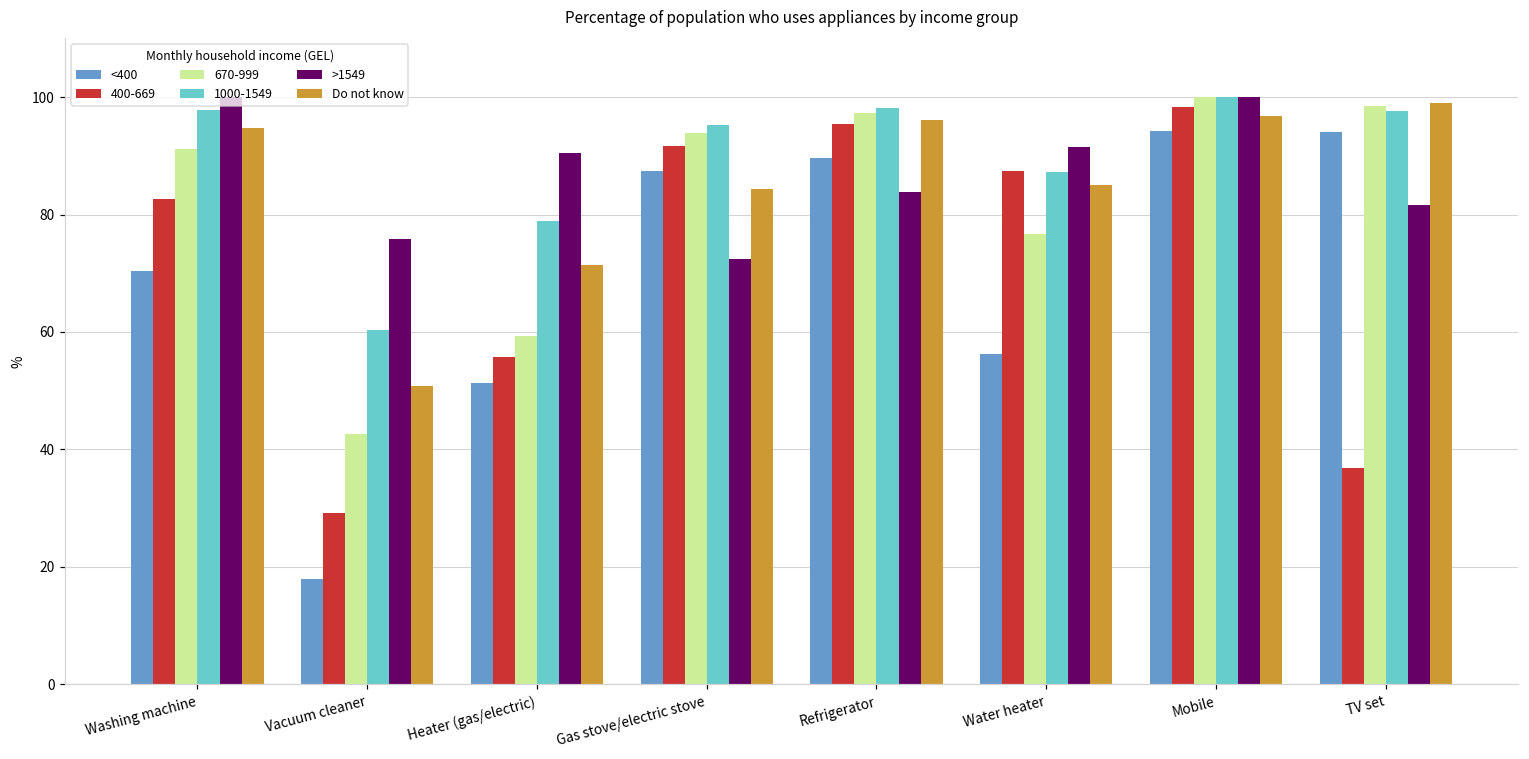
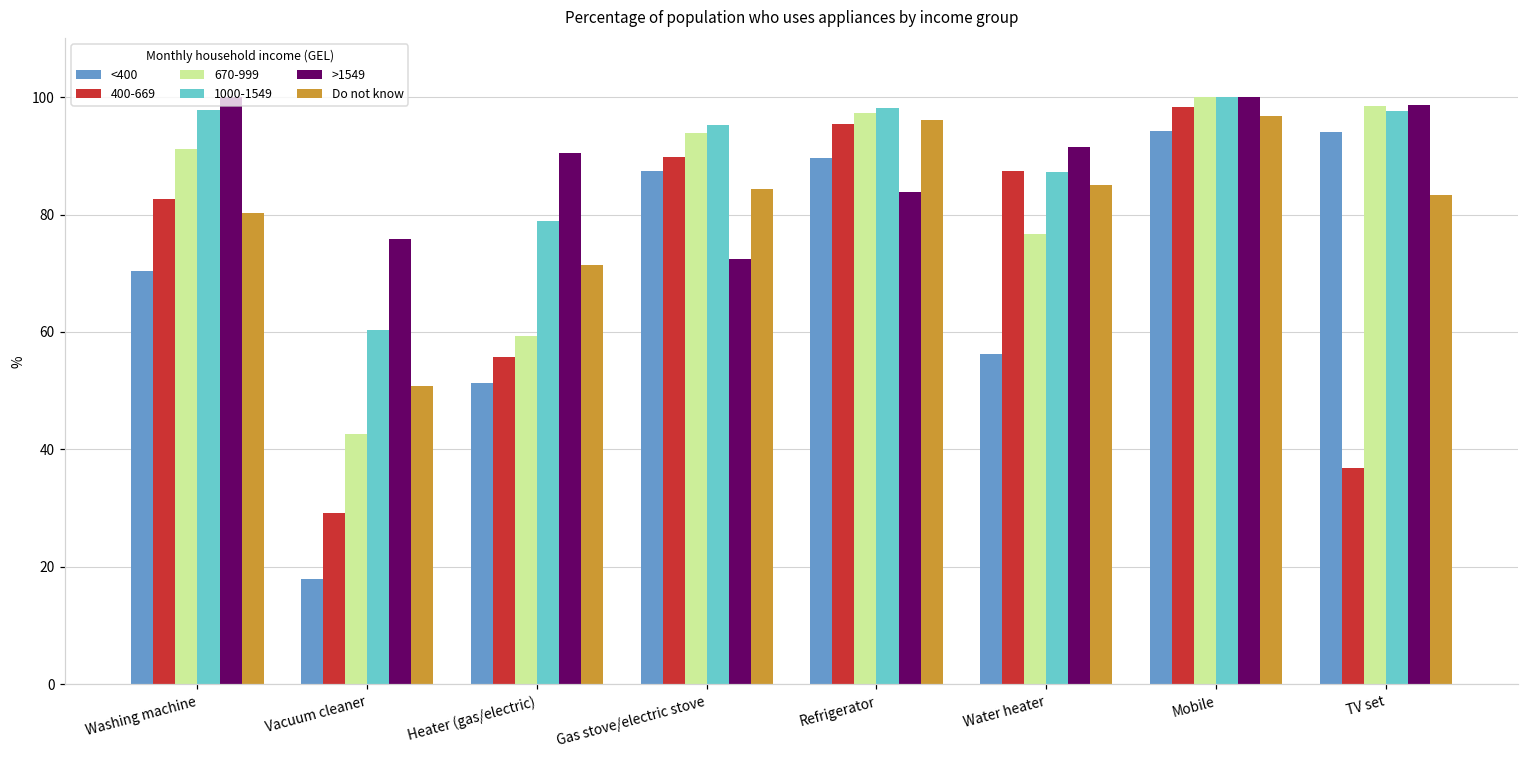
  {
    "400-669": {
      "Washing machine": 83,
      "Vacuum cleaner": 29,
      "Heater (gas/electric)": 56,
-     "Gas stove/electric stove": 92,
+     "Gas stove/electric stove": 90,
      "Refrigerator": 95,
      "Water heater": 87,
      "Mobile": 98,
      "TV set": 37
    },
    "670-999": {
      "Washing machine": 91,
      "Vacuum cleaner": 43,
      "Heater (gas/electric)": 59,
      "Gas stove/electric stove": 94,
      "Refrigerator": 97,
      "Water heater": 77,
      "Mobile": 100,
      "TV set": 99
    },
    ">1549": {
      "Vacuum cleaner": 76,
      "Heater (gas/electric)": 90,
      "Gas stove/electric stove": 72,
      "Refrigerator": 84,
      "Water heater": 91,
      "Mobile": 100,
-     "TV set": 82
+     "TV set": 99
    },
    "Do not know": {
-     "Washing machine": 95,
+     "Washing machine": 80,
      "Vacuum cleaner": 51,
      "Heater (gas/electric)": 71,
      "Gas stove/electric stove": 84,
      "Refrigerator": 96,
      "Water heater": 85,
      "Mobile": 97,
-     "TV set": 99
+     "TV set": 83
    }
  }
